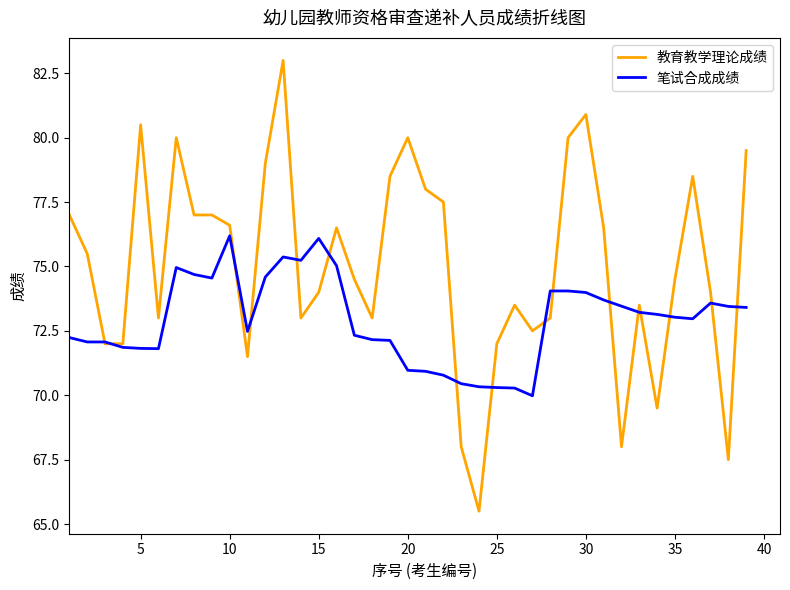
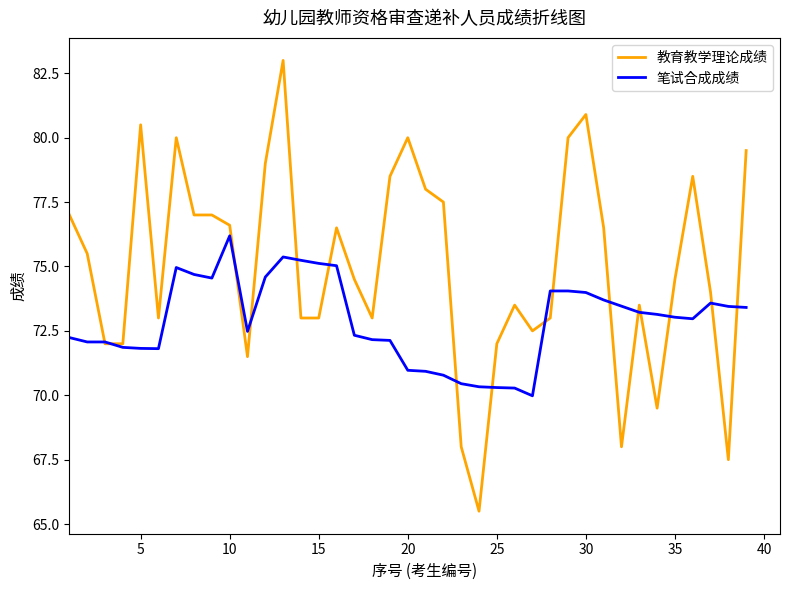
  {
    "教育教学理论成绩": {
      "5": 80.5,
      "10": 76.6,
-     "15": 74,
+     "15": 73,
      "20": 80,
      "25": 72,
      "30": 80.9,
      "35": 74.5
    },
    "笔试合成成绩": {
      "5": 71.8,
      "10": 76.2,
-     "15": 76.1,
+     "15": 75.1,
      "20": 71.0,
      "25": 70.3,
      "30": 74.0,
      "35": 73.0
    }
  }
